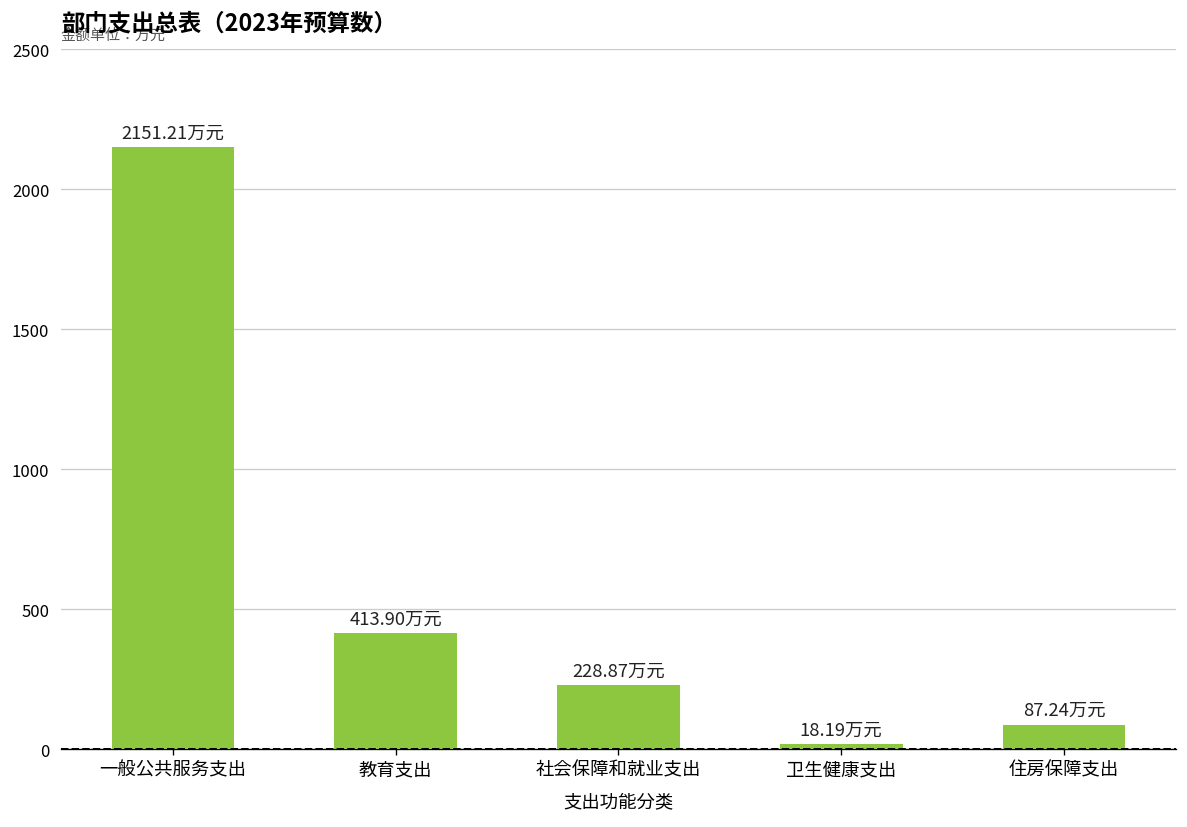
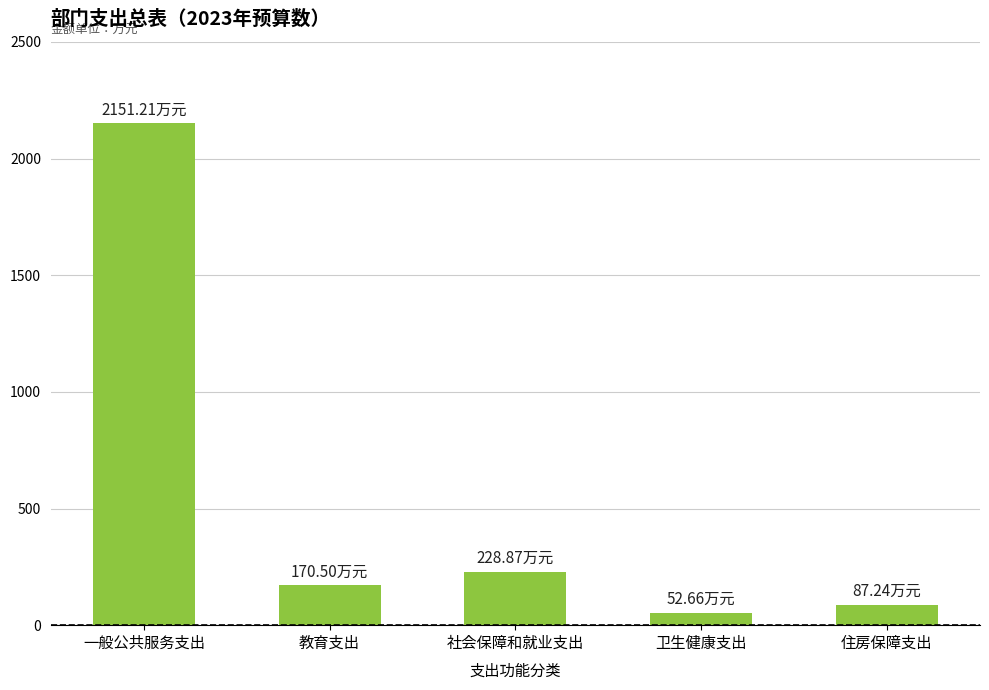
  {
    "一般公共服务支出": 2151.21,
-   "教育支出": 413.90,
+   "教育支出": 170.50,
    "社会保障和就业支出": 228.87,
-   "卫生健康支出": 18.19,
+   "卫生健康支出": 52.66,
    "住房保障支出": 87.24
  }
